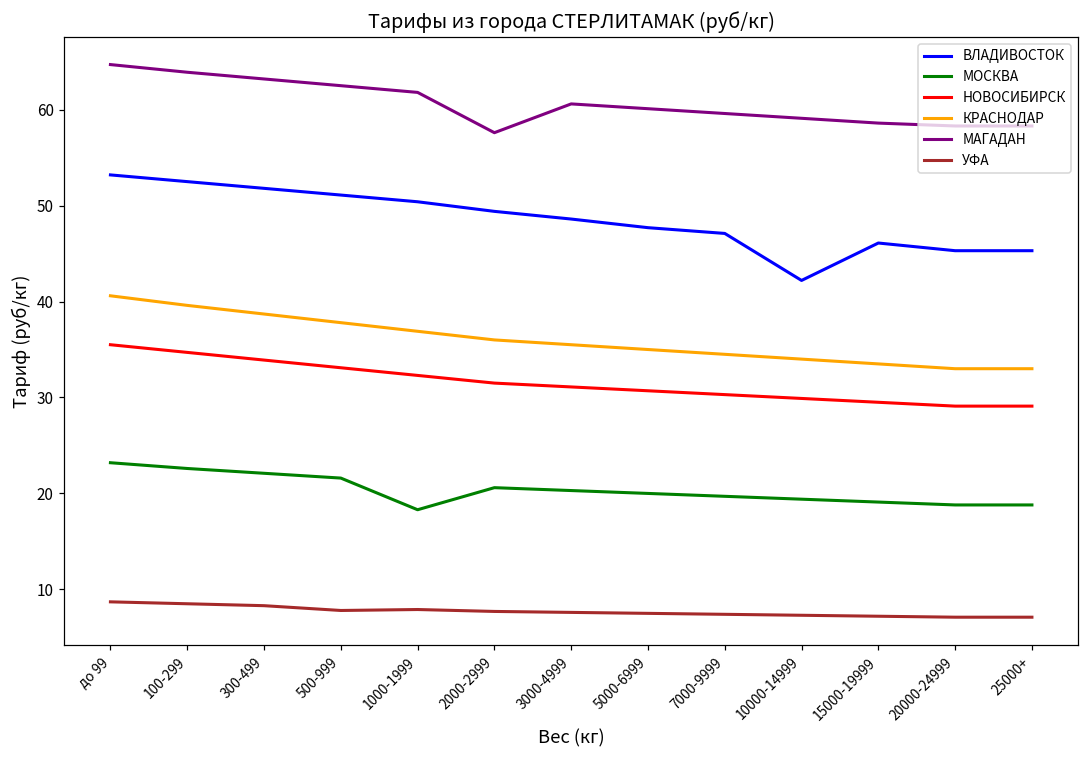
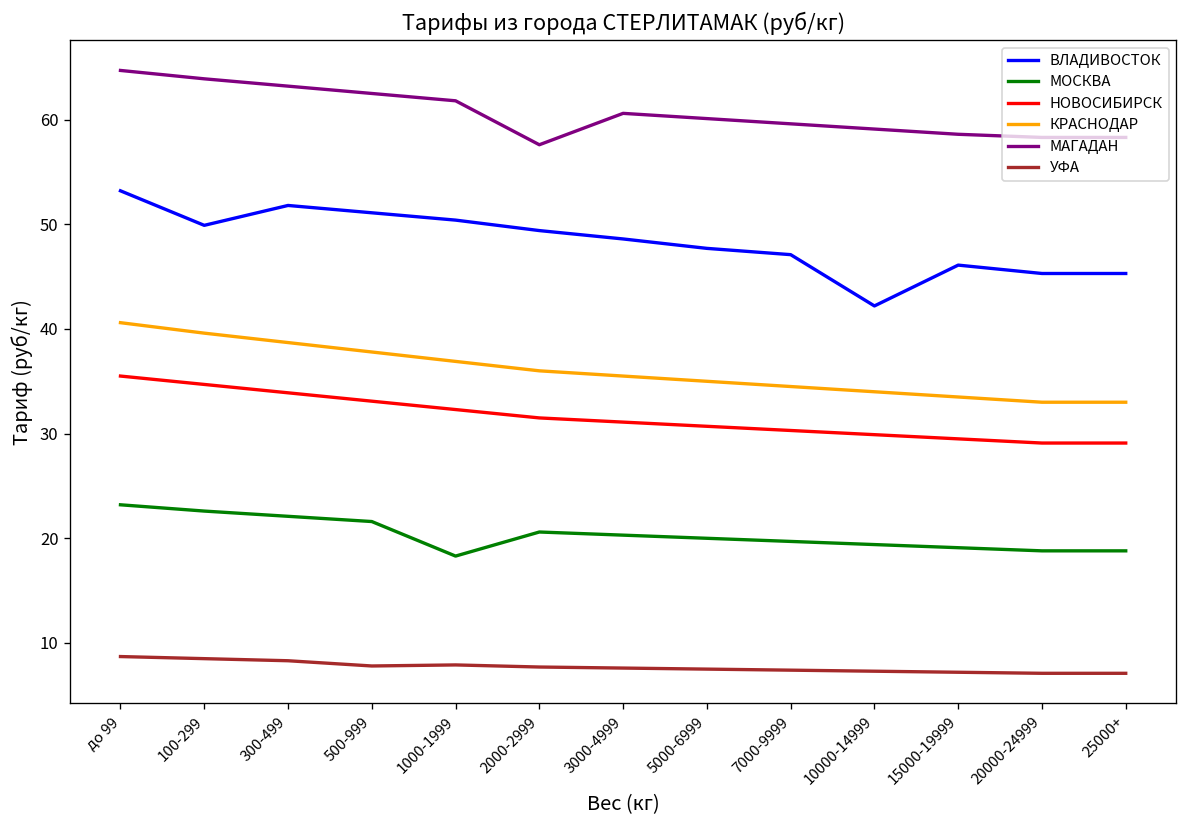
  {
    "ВЛАДИВОСТОК": {
      "до 99": 53,
-     "100-299": 53,
+     "100-299": 50,
      "300-499": 52,
      "500-999": 51,
      "1000-1999": 50,
      "2000-2999": 49,
      "3000-4999": 49,
      "5000-6999": 48,
      "7000-9999": 47,
      "10000-14999": 42,
      "15000-19999": 46,
      "20000-24999": 45,
      "25000+": 45
    },
    "МОСКВА": {
      "до 99": 23,
      "100-299": 23,
      "300-499": 22,
      "500-999": 22,
      "1000-1999": 18,
      "2000-2999": 21,
      "3000-4999": 20,
      "5000-6999": 20,
      "7000-9999": 20,
      "10000-14999": 19,
      "15000-19999": 19,
      "20000-24999": 19,
      "25000+": 19
    },
    "НОВОСИБИРСК": {
      "до 99": 36,
      "100-299": 35,
      "300-499": 34,
      "500-999": 33,
      "1000-1999": 32,
      "2000-2999": 32,
      "3000-4999": 31,
      "5000-6999": 31,
      "7000-9999": 30,
      "10000-14999": 30,
      "15000-19999": 30,
      "20000-24999": 29,
      "25000+": 29
    },
    "КРАСНОДАР": {
      "до 99": 41,
      "100-299": 40,
      "300-499": 39,
      "500-999": 38,
      "1000-1999": 37,
      "2000-2999": 36,
      "3000-4999": 36,
      "5000-6999": 35,
      "7000-9999": 35,
      "10000-14999": 34,
      "15000-19999": 34,
      "20000-24999": 33,
      "25000+": 33
    },
    "МАГАДАН": {
      "до 99": 65,
      "100-299": 64,
      "300-499": 63,
      "500-999": 63,
      "1000-1999": 62,
      "2000-2999": 58,
      "3000-4999": 61,
      "5000-6999": 60,
      "7000-9999": 60,
      "10000-14999": 59,
      "15000-19999": 59
    },
    "УФА": {
      "до 99": 9,
      "100-299": 9,
      "300-499": 8,
      "500-999": 8,
      "1000-1999": 8,
      "2000-2999": 8,
      "3000-4999": 8,
      "5000-6999": 8,
      "7000-9999": 7,
      "10000-14999": 7,
      "15000-19999": 7,
      "20000-24999": 7,
      "25000+": 7
    }
  }
